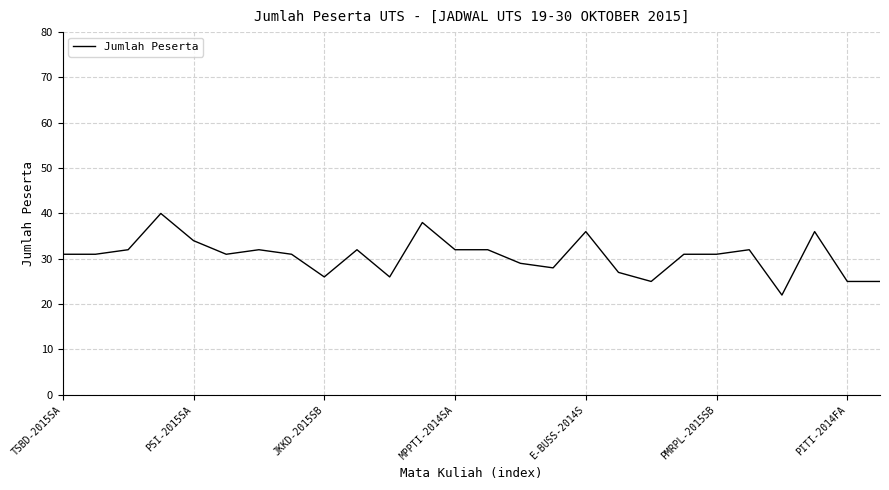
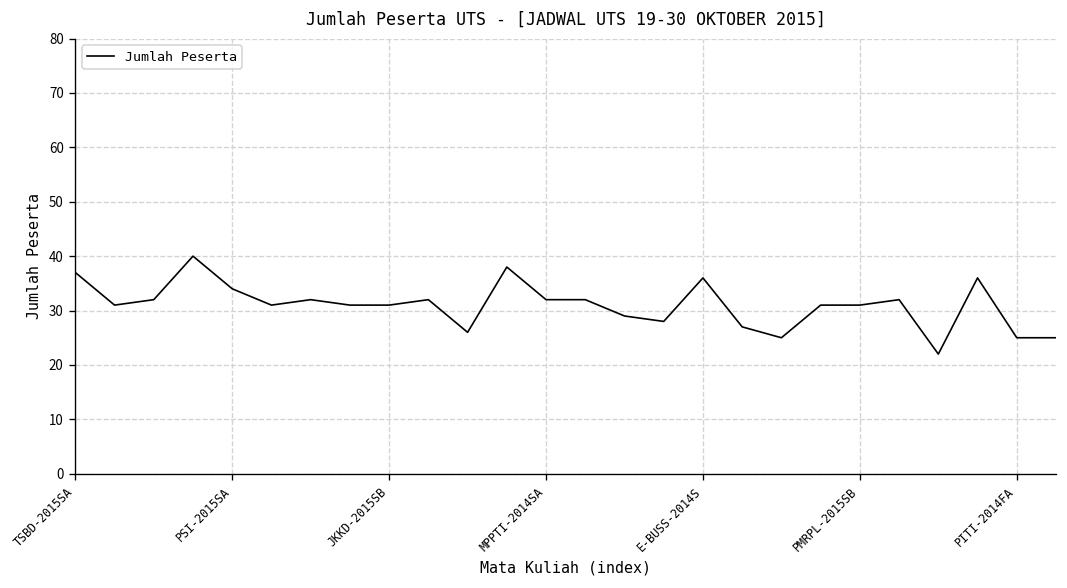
  {
-   "TSBD-2015SA": 31,
+   "TSBD-2015SA": 37,
    "PSI-2015SA": 34,
-   "JKKD-2015SB": 26,
+   "JKKD-2015SB": 31,
    "MPPTI-2014SA": 32,
    "E-BUSS-2014S": 36,
    "PMRPL-2015SB": 31,
    "PITI-2014FA": 25
  }
